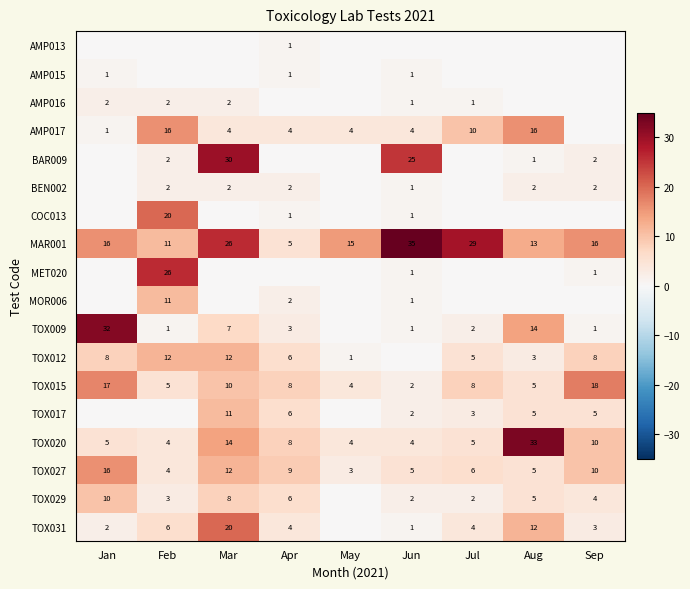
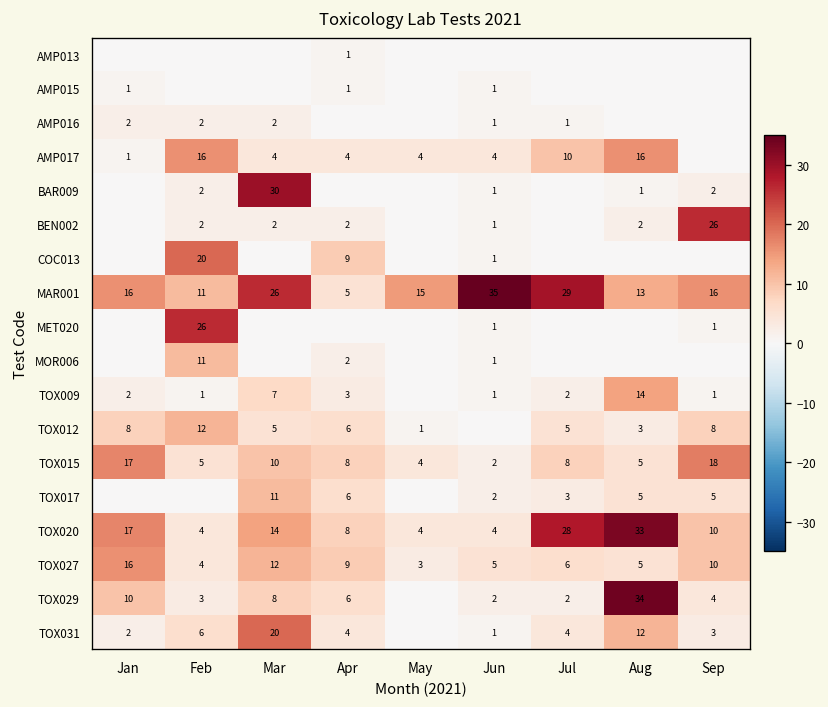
  {
    "AMP013": {
      "Apr": 1
    },
    "AMP015": {
      "Jan": 1,
      "Apr": 1,
      "Jun": 1
    },
    "AMP016": {
      "Jan": 2,
      "Feb": 2,
      "Mar": 2,
      "Jun": 1,
      "Jul": 1
    },
    "AMP017": {
      "Jan": 1,
      "Feb": 16,
      "Mar": 4,
      "Apr": 4,
      "May": 4,
      "Jun": 4,
      "Jul": 10,
      "Aug": 16
    },
    "BAR009": {
      "Feb": 2,
      "Mar": 30,
-     "Jun": 25,
+     "Jun": 1,
      "Aug": 1,
      "Sep": 2
    },
    "BEN002": {
      "Feb": 2,
      "Mar": 2,
      "Apr": 2,
      "Jun": 1,
      "Aug": 2,
-     "Sep": 2
+     "Sep": 26
    },
    "COC013": {
      "Feb": 20,
-     "Apr": 1,
+     "Apr": 9,
      "Jun": 1
    },
    "MAR001": {
      "Jan": 16,
      "Feb": 11,
      "Mar": 26,
      "Apr": 5,
      "May": 15,
      "Jun": 35,
      "Jul": 29,
      "Aug": 13,
      "Sep": 16
    },
    "MET020": {
      "Feb": 26,
      "Jun": 1,
      "Sep": 1
    },
    "MOR006": {
      "Feb": 11,
      "Apr": 2,
      "Jun": 1
    },
    "TOX009": {
-     "Jan": 32,
+     "Jan": 2,
      "Feb": 1,
      "Mar": 7,
      "Apr": 3,
      "Jun": 1,
      "Jul": 2,
      "Aug": 14,
      "Sep": 1
    },
    "TOX012": {
      "Jan": 8,
      "Feb": 12,
-     "Mar": 12,
+     "Mar": 5,
      "Apr": 6,
      "May": 1,
      "Jul": 5,
      "Aug": 3,
      "Sep": 8
    },
    "TOX015": {
      "Jan": 17,
      "Feb": 5,
      "Mar": 10,
      "Apr": 8,
      "May": 4,
      "Jun": 2,
      "Jul": 8,
      "Aug": 5,
      "Sep": 18
    },
    "TOX017": {
      "Mar": 11,
      "Apr": 6,
      "Jun": 2,
      "Jul": 3,
      "Aug": 5,
      "Sep": 5
    },
    "TOX020": {
-     "Jan": 5,
+     "Jan": 17,
      "Feb": 4,
      "Mar": 14,
      "Apr": 8,
      "May": 4,
      "Jun": 4,
-     "Jul": 5,
+     "Jul": 28,
      "Aug": 33,
      "Sep": 10
    },
    "TOX027": {
      "Jan": 16,
      "Feb": 4,
      "Mar": 12,
      "Apr": 9,
      "May": 3,
      "Jun": 5,
      "Jul": 6,
      "Aug": 5,
      "Sep": 10
    },
    "TOX029": {
      "Jan": 10,
      "Feb": 3,
      "Mar": 8,
      "Apr": 6,
      "Jun": 2,
      "Jul": 2,
-     "Aug": 5,
+     "Aug": 34,
      "Sep": 4
    },
    "TOX031": {
      "Jan": 2,
      "Feb": 6,
      "Mar": 20,
      "Apr": 4,
      "Jun": 1,
      "Jul": 4,
      "Aug": 12,
      "Sep": 3
    }
  }
